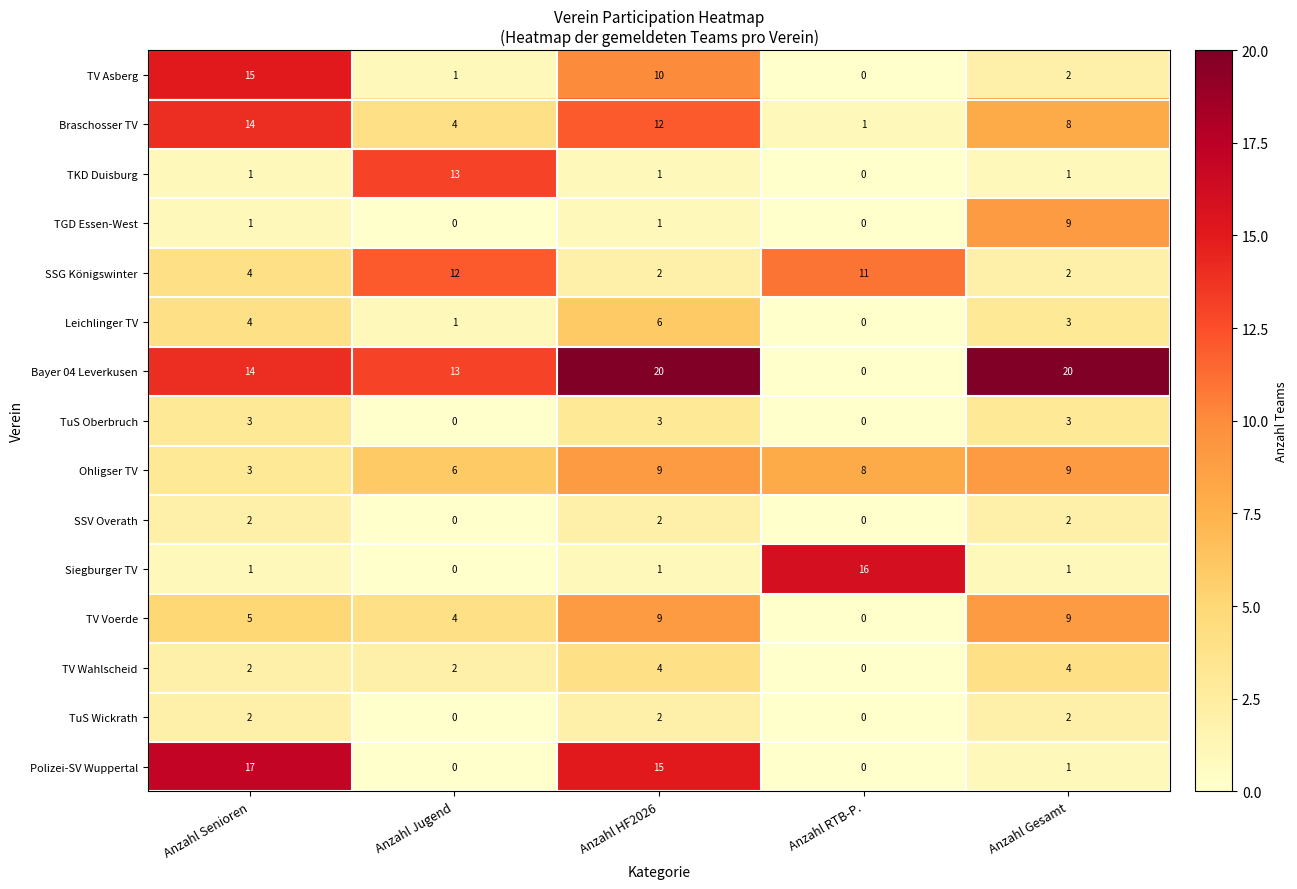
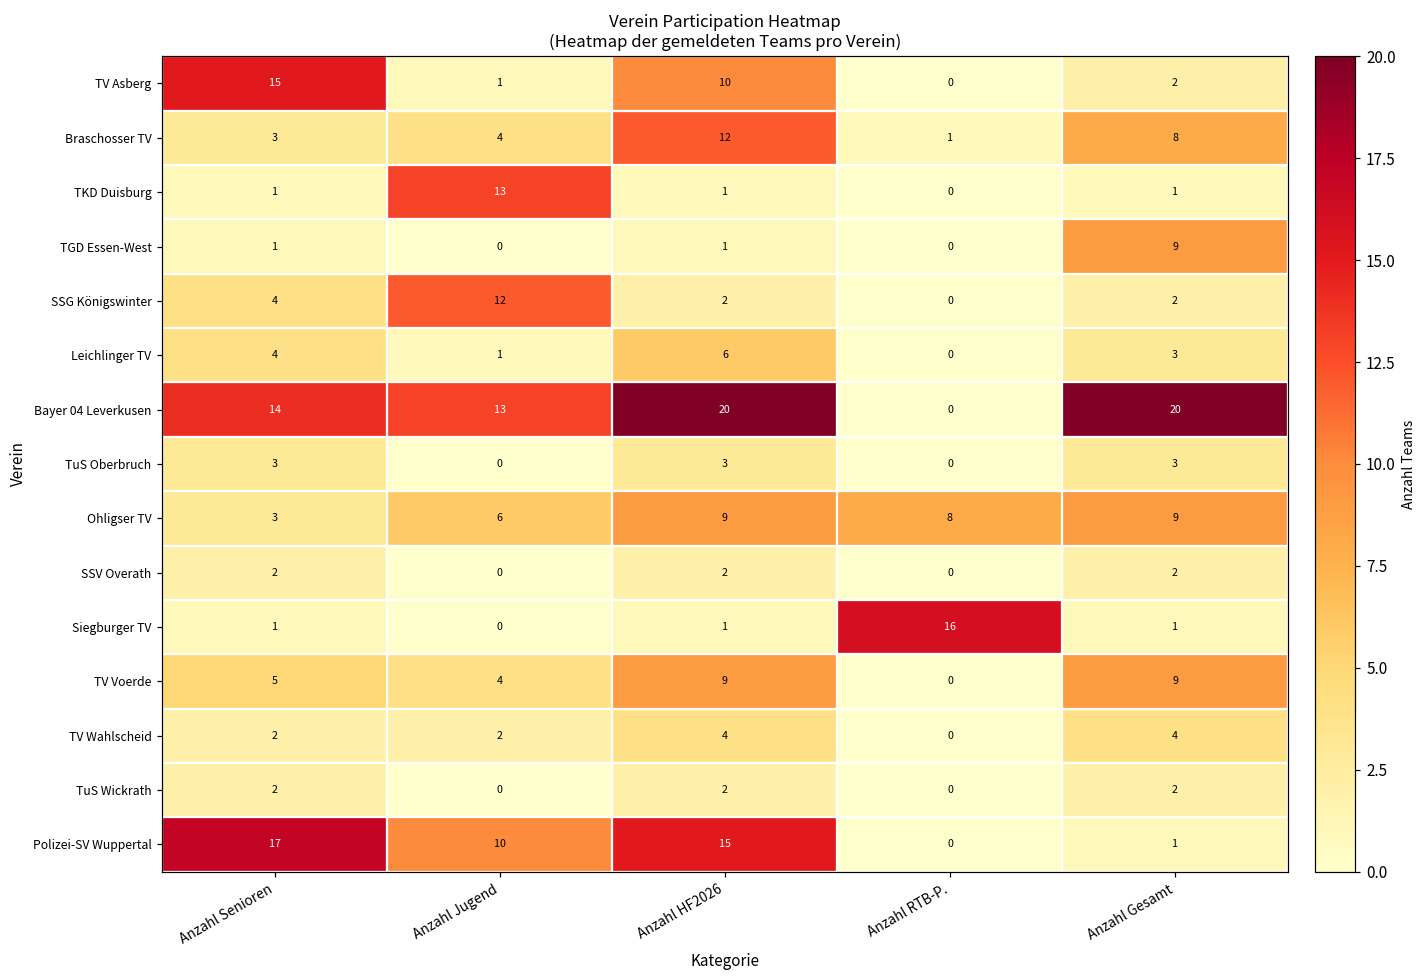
  {
    "TV Asberg": {
      "Anzahl Senioren": 15,
      "Anzahl Jugend": 1,
      "Anzahl HF2026": 10,
      "Anzahl RTB-P.": 0,
      "Anzahl Gesamt": 2
    },
    "Braschosser TV": {
-     "Anzahl Senioren": 14,
+     "Anzahl Senioren": 3,
      "Anzahl Jugend": 4,
      "Anzahl HF2026": 12,
      "Anzahl RTB-P.": 1,
      "Anzahl Gesamt": 8
    },
    "TKD Duisburg": {
      "Anzahl Senioren": 1,
      "Anzahl Jugend": 13,
      "Anzahl HF2026": 1,
      "Anzahl RTB-P.": 0,
      "Anzahl Gesamt": 1
    },
    "TGD Essen-West": {
      "Anzahl Senioren": 1,
      "Anzahl Jugend": 0,
      "Anzahl HF2026": 1,
      "Anzahl RTB-P.": 0,
      "Anzahl Gesamt": 9
    },
    "SSG Königswinter": {
      "Anzahl Senioren": 4,
      "Anzahl Jugend": 12,
      "Anzahl HF2026": 2,
-     "Anzahl RTB-P.": 11,
+     "Anzahl RTB-P.": 0,
      "Anzahl Gesamt": 2
    },
    "Leichlinger TV": {
      "Anzahl Senioren": 4,
      "Anzahl Jugend": 1,
      "Anzahl HF2026": 6,
      "Anzahl RTB-P.": 0,
      "Anzahl Gesamt": 3
    },
    "Bayer 04 Leverkusen": {
      "Anzahl Senioren": 14,
      "Anzahl Jugend": 13,
      "Anzahl HF2026": 20,
      "Anzahl RTB-P.": 0,
      "Anzahl Gesamt": 20
    },
    "TuS Oberbruch": {
      "Anzahl Senioren": 3,
      "Anzahl Jugend": 0,
      "Anzahl HF2026": 3,
      "Anzahl RTB-P.": 0,
      "Anzahl Gesamt": 3
    },
    "Ohligser TV": {
      "Anzahl Senioren": 3,
      "Anzahl Jugend": 6,
      "Anzahl HF2026": 9,
      "Anzahl RTB-P.": 8,
      "Anzahl Gesamt": 9
    },
    "SSV Overath": {
      "Anzahl Senioren": 2,
      "Anzahl Jugend": 0,
      "Anzahl HF2026": 2,
      "Anzahl RTB-P.": 0,
      "Anzahl Gesamt": 2
    },
    "Siegburger TV": {
      "Anzahl Senioren": 1,
      "Anzahl Jugend": 0,
      "Anzahl HF2026": 1,
      "Anzahl RTB-P.": 16,
      "Anzahl Gesamt": 1
    },
    "TV Voerde": {
      "Anzahl Senioren": 5,
      "Anzahl Jugend": 4,
      "Anzahl HF2026": 9,
      "Anzahl RTB-P.": 0,
      "Anzahl Gesamt": 9
    },
    "TV Wahlscheid": {
      "Anzahl Senioren": 2,
      "Anzahl Jugend": 2,
      "Anzahl HF2026": 4,
      "Anzahl RTB-P.": 0,
      "Anzahl Gesamt": 4
    },
    "TuS Wickrath": {
      "Anzahl Senioren": 2,
      "Anzahl Jugend": 0,
      "Anzahl HF2026": 2,
      "Anzahl RTB-P.": 0,
      "Anzahl Gesamt": 2
    },
    "Polizei-SV Wuppertal": {
      "Anzahl Senioren": 17,
-     "Anzahl Jugend": 0,
+     "Anzahl Jugend": 10,
      "Anzahl HF2026": 15,
      "Anzahl RTB-P.": 0,
      "Anzahl Gesamt": 1
    }
  }
